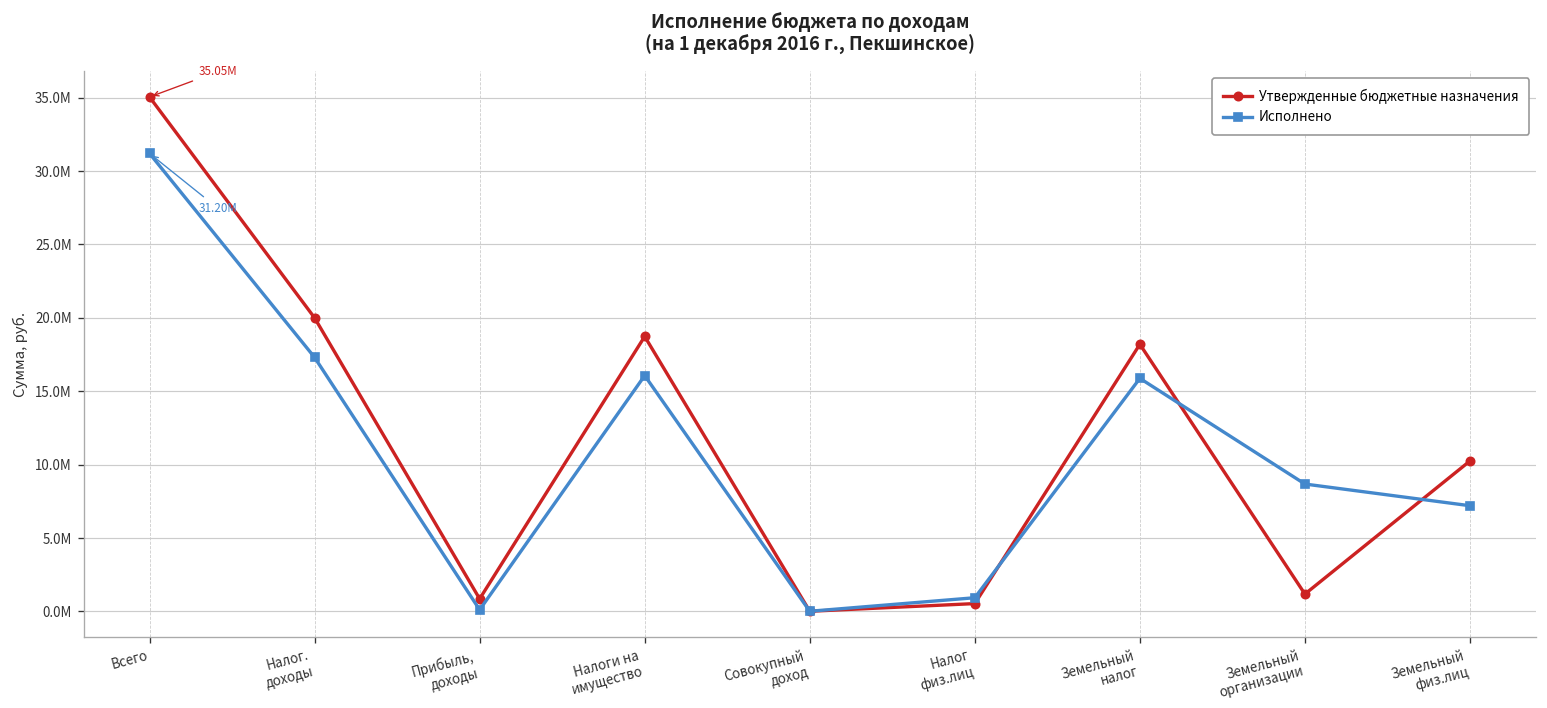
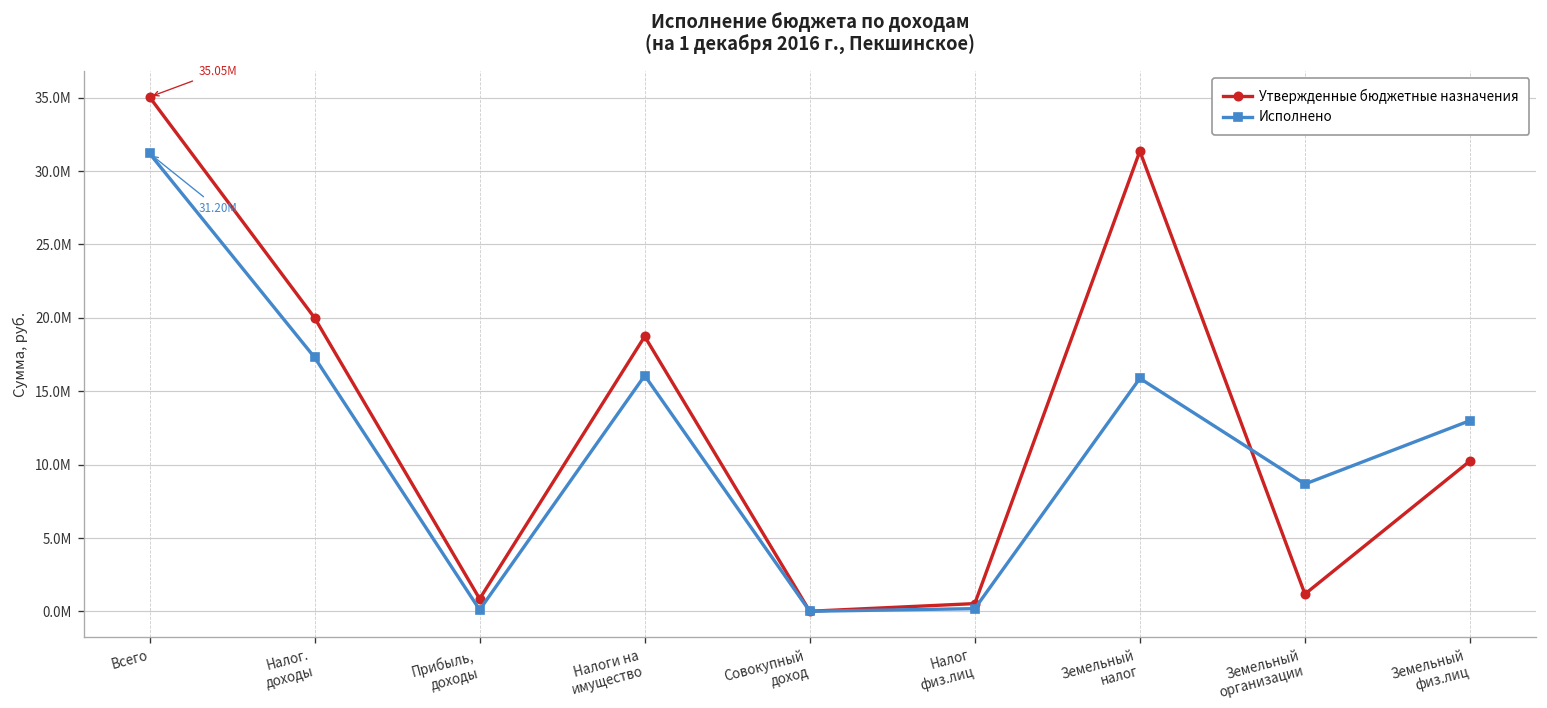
  {
    "Утвержденные бюджетные назначения": {
      "Налог. доходы": 20000000,
      "Прибыль, доходы": 900000,
      "Налоги на имущество": 18700000,
      "Налог физ.лиц": 500000,
-     "Земельный налог": 18200000,
+     "Земельный налог": 31400000,
      "Земельный организации": 1200000,
      "Земельный физ.лиц": 10300000
    },
    "Исполнено": {
      "Налог. доходы": 17300000,
      "Прибыль, доходы": 100000,
      "Налоги на имущество": 16100000,
-     "Налог физ.лиц": 900000,
+     "Налог физ.лиц": 200000,
      "Земельный налог": 15900000,
      "Земельный организации": 8700000,
-     "Земельный физ.лиц": 7200000
+     "Земельный физ.лиц": 13000000
    }
  }
